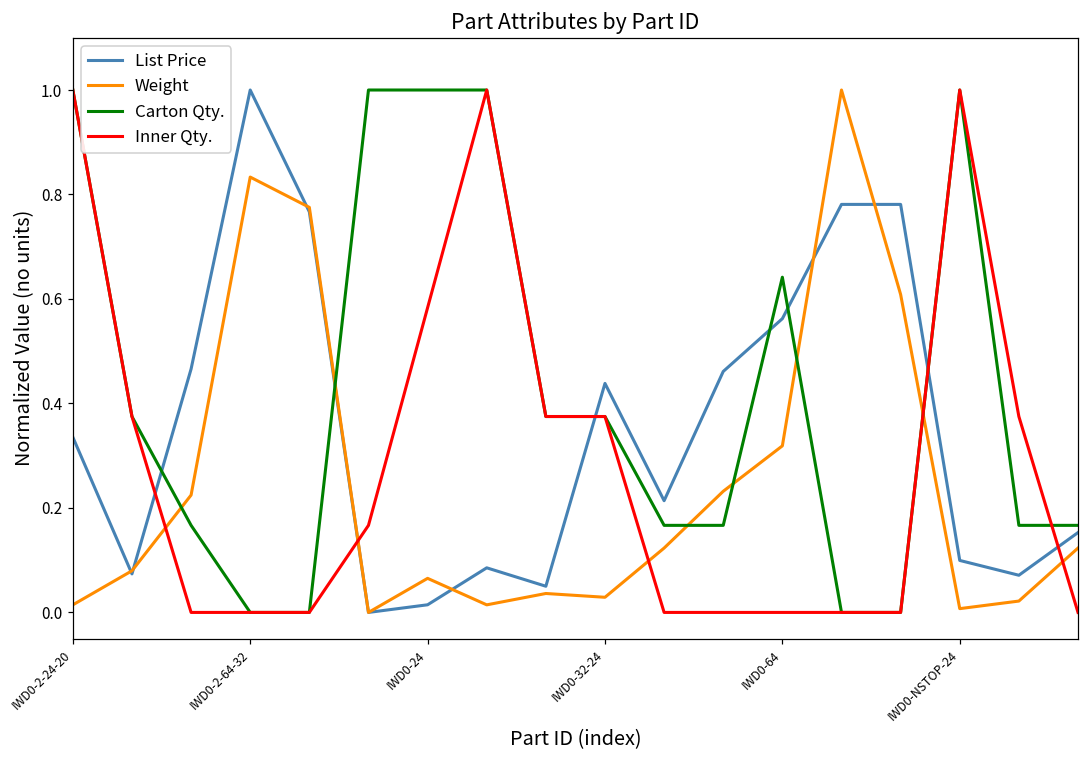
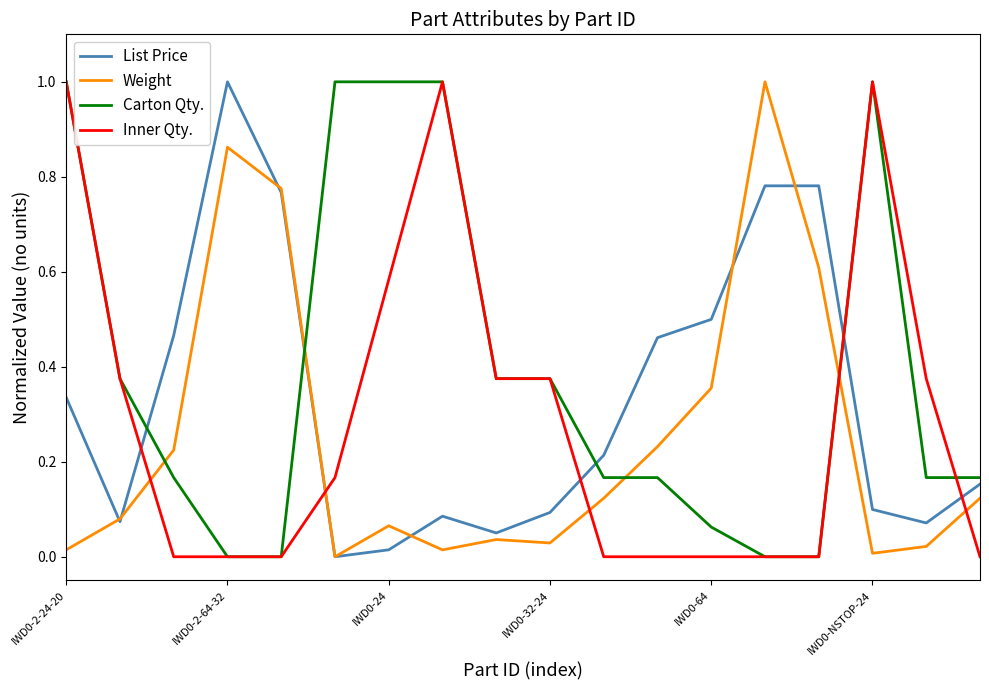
  {
    "List Price": {
      "IWD0-2-24-20": 0.34,
      "IWD0-2-64-32": 1.00,
      "IWD0-24": 0.01,
-     "IWD0-32-24": 0.44,
-     "IWD0-64": 0.56,
+     "IWD0-32-24": 0.09,
+     "IWD0-64": 0.50,
      "IWD0-NSTOP-24": 0.10
    },
    "Weight": {
      "IWD0-2-24-20": 0.01,
-     "IWD0-2-64-32": 0.83,
+     "IWD0-2-64-32": 0.86,
      "IWD0-24": 0.07,
      "IWD0-32-24": 0.03,
-     "IWD0-64": 0.32,
+     "IWD0-64": 0.36,
      "IWD0-NSTOP-24": 0.01
    },
    "Carton Qty.": {
      "IWD0-24": 1.00,
-     "IWD0-64": 0.64
+     "IWD0-64": 0.06
    },
    "Inner Qty.": {
      "IWD0-24": 0.58,
      "IWD0-64": 0.00
    }
  }
